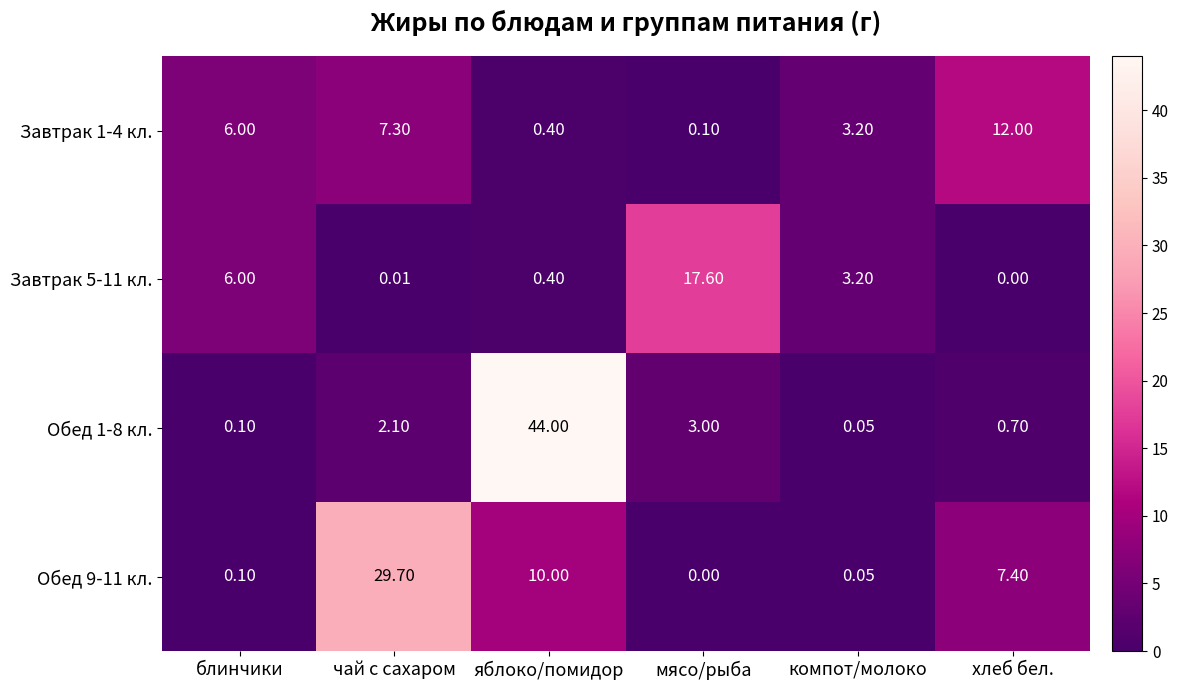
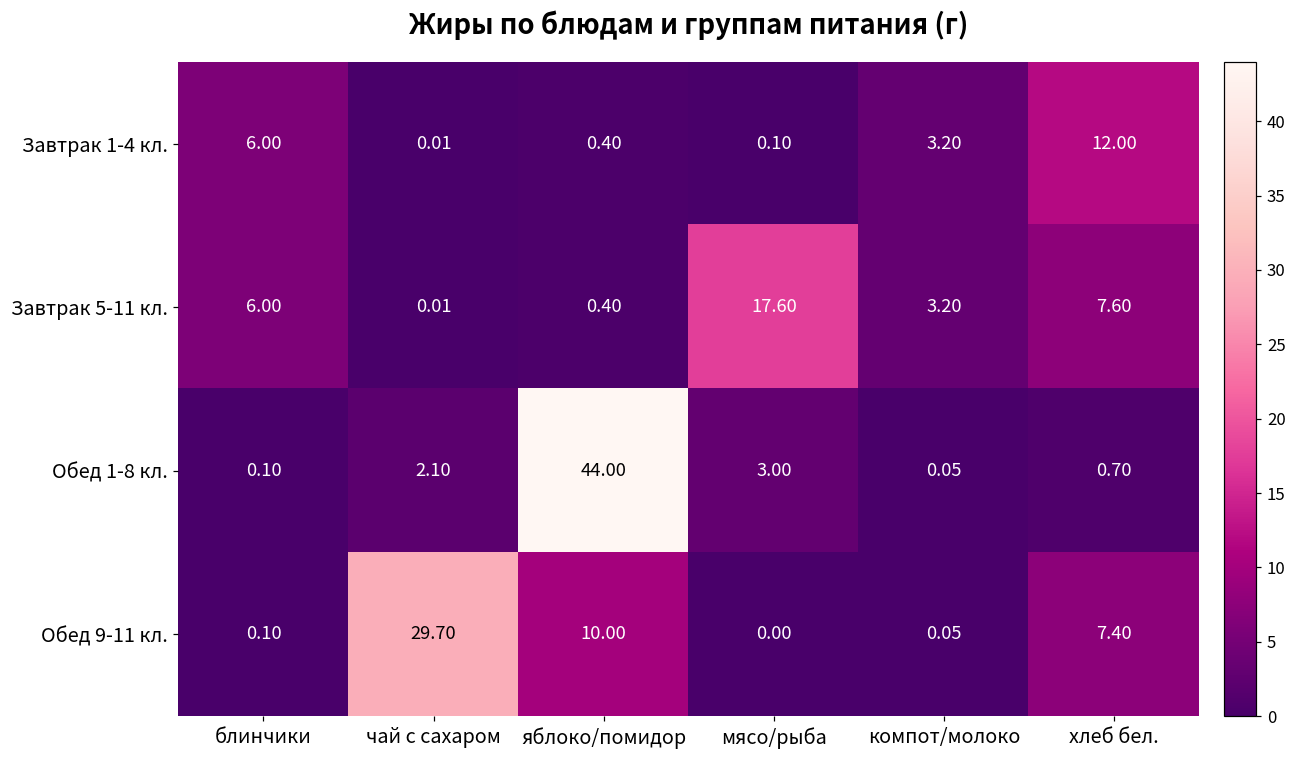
  {
    "Завтрак 1-4 кл.": {
      "блинчики": 6.00,
-     "чай с сахаром": 7.30,
+     "чай с сахаром": 0.01,
      "яблоко/помидор": 0.40,
      "мясо/рыба": 0.10,
      "компот/молоко": 3.20,
      "хлеб бел.": 12.00
    },
    "Завтрак 5-11 кл.": {
      "блинчики": 6.00,
      "чай с сахаром": 0.01,
      "яблоко/помидор": 0.40,
      "мясо/рыба": 17.60,
      "компот/молоко": 3.20,
-     "хлеб бел.": 0.00
+     "хлеб бел.": 7.60
    },
    "Обед 1-8 кл.": {
      "блинчики": 0.10,
      "чай с сахаром": 2.10,
      "яблоко/помидор": 44.00,
      "мясо/рыба": 3.00,
      "компот/молоко": 0.05,
      "хлеб бел.": 0.70
    },
    "Обед 9-11 кл.": {
      "блинчики": 0.10,
      "чай с сахаром": 29.70,
      "яблоко/помидор": 10.00,
      "мясо/рыба": 0.00,
      "компот/молоко": 0.05,
      "хлеб бел.": 7.40
    }
  }
